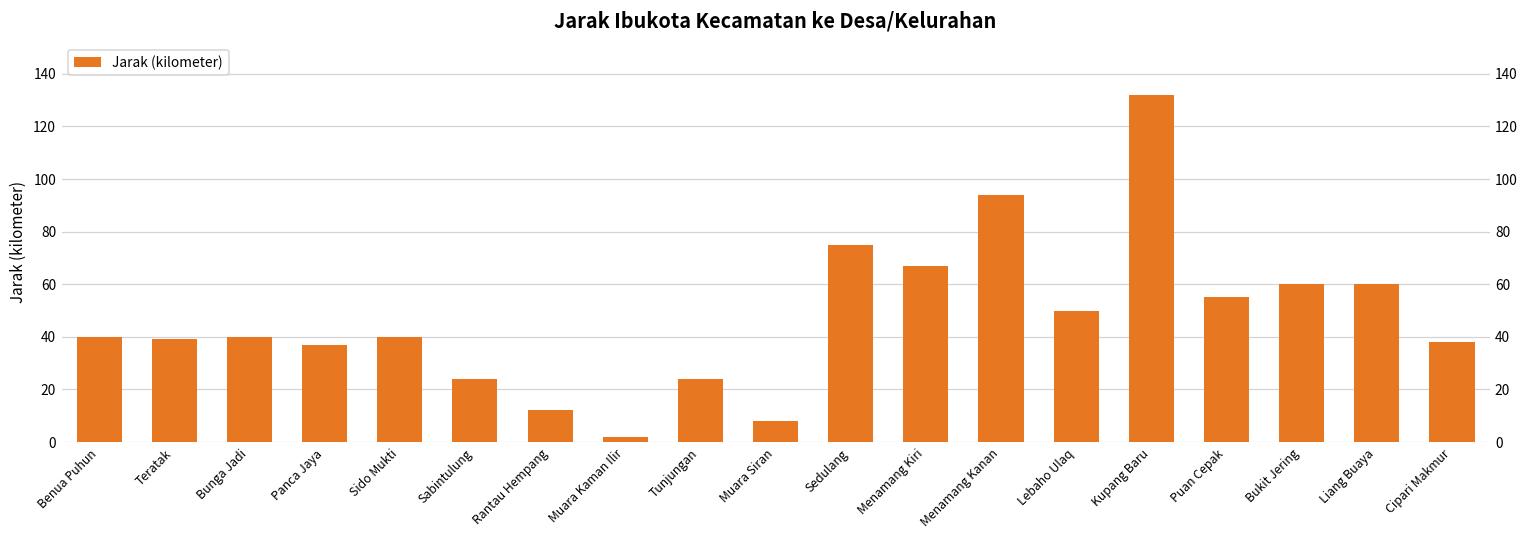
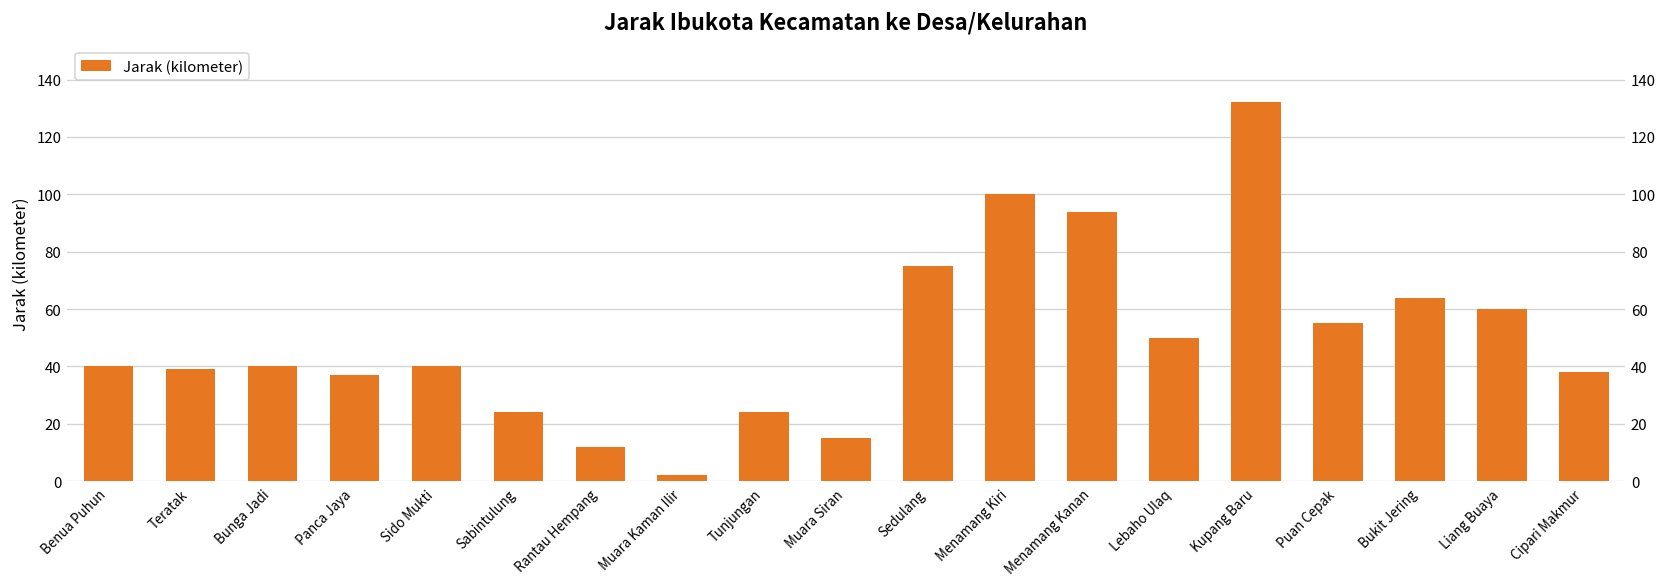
  {
    "Benua Puhun": 40,
    "Teratak": 39,
    "Bunga Jadi": 40,
    "Panca Jaya": 37,
    "Sido Mukti": 40,
    "Sabintulung": 24,
    "Rantau Hempang": 12,
    "Muara Kaman Ilir": 2,
    "Tunjungan": 24,
-   "Muara Siran": 8,
+   "Muara Siran": 15,
    "Sedulang": 75,
-   "Menamang Kiri": 67,
+   "Menamang Kiri": 100,
    "Menamang Kanan": 94,
    "Lebaho Ulaq": 50,
    "Kupang Baru": 132,
    "Puan Cepak": 55,
-   "Bukit Jering": 60,
+   "Bukit Jering": 64,
    "Liang Buaya": 60,
    "Cipari Makmur": 38
  }
